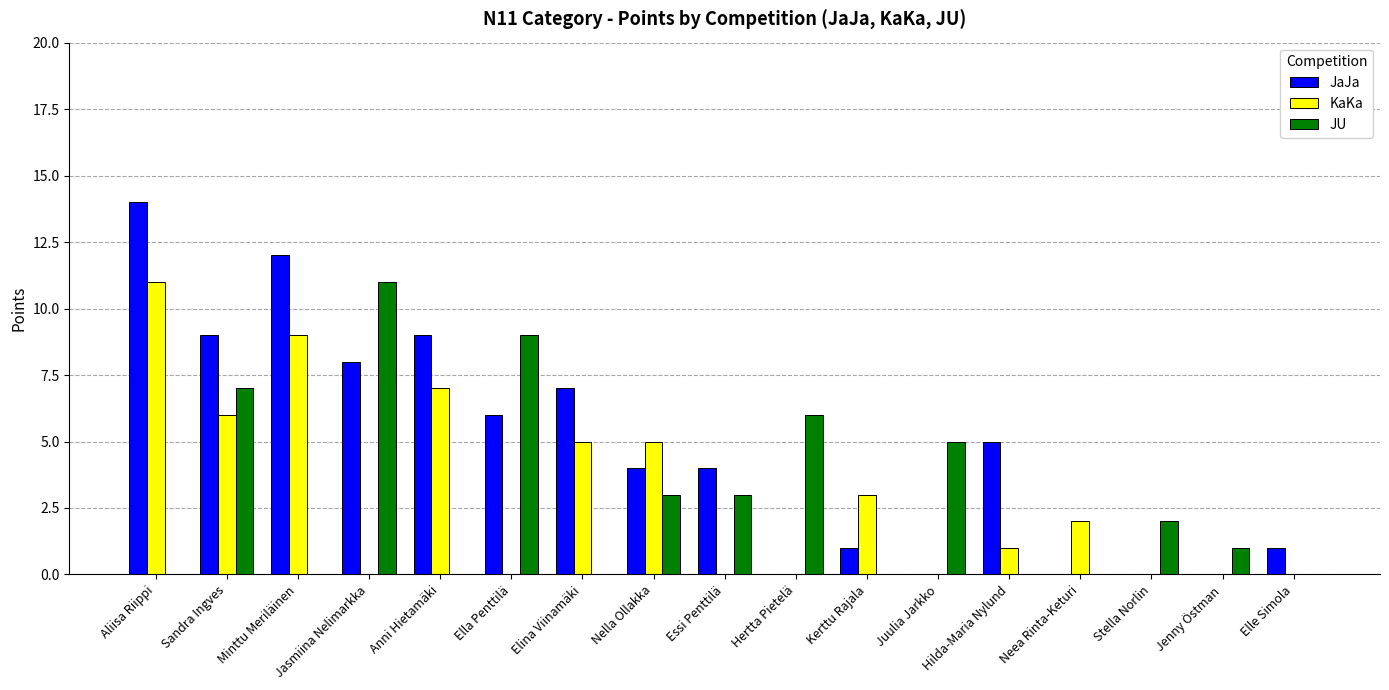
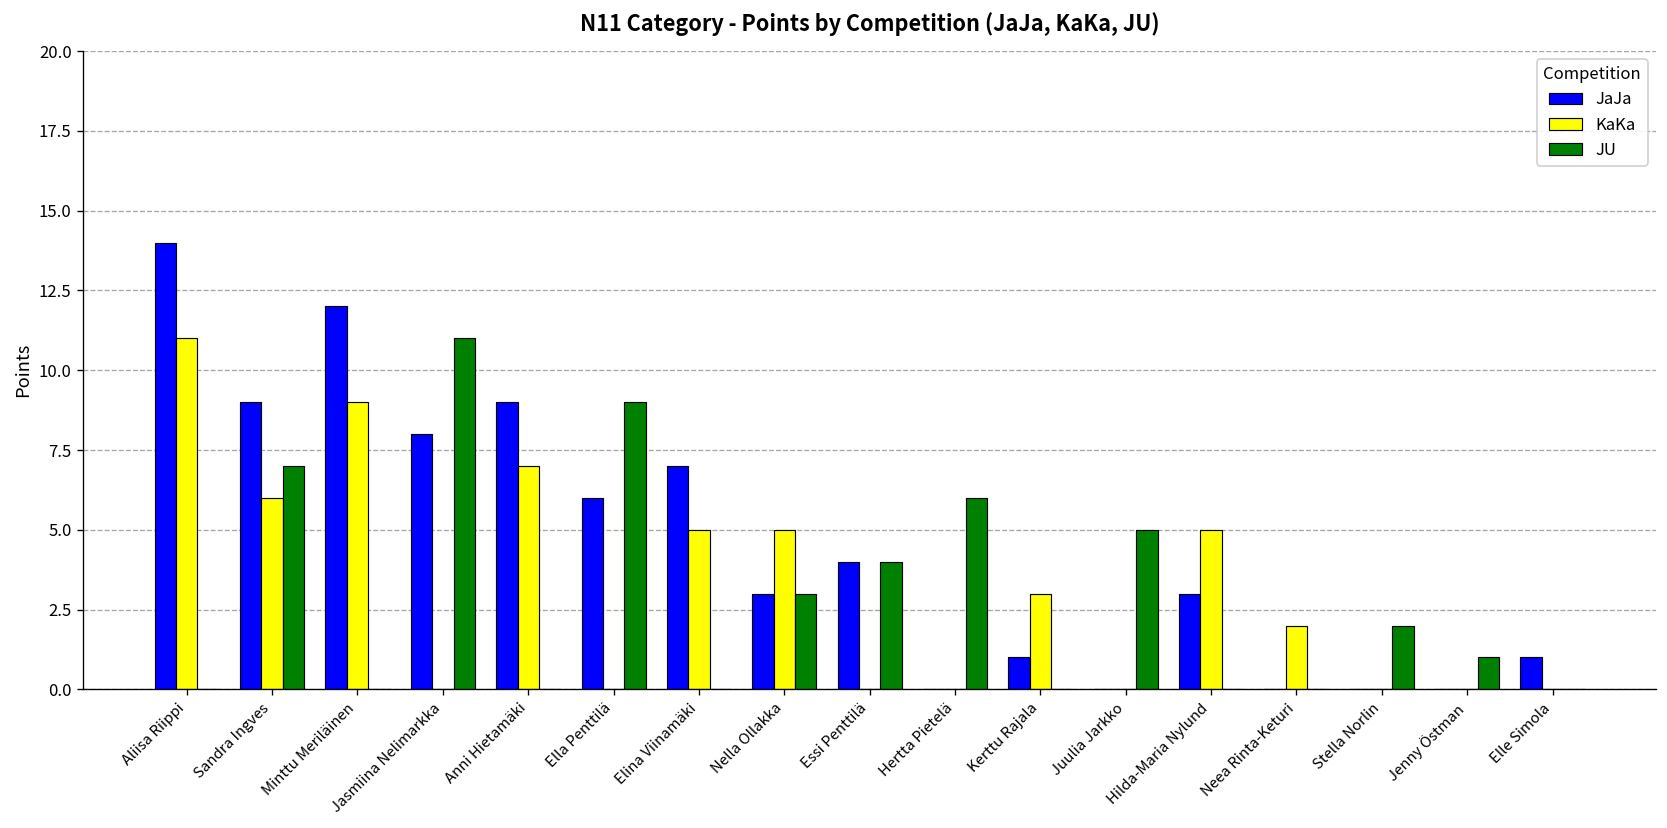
  {
    "JaJa": {
      "Aliisa Riippi": 14,
      "Sandra Ingves": 9,
      "Minttu Meriläinen": 12,
      "Jasmiina Nelimarkka": 8,
      "Anni Hietamäki": 9,
      "Ella Penttilä": 6,
      "Elina Viinamäki": 7,
-     "Nella Ollakka": 4,
+     "Nella Ollakka": 3,
      "Essi Penttilä": 4,
      "Hertta Pietelä": 0,
      "Kerttu Rajala": 1,
      "Juulia Jarkko": 0,
-     "Hilda-Maria Nylund": 5,
+     "Hilda-Maria Nylund": 3,
      "Neea Rinta-Keturi": 0,
      "Stella Norlin": 0,
      "Jenny Östman": 0,
      "Elle Simola": 1
    },
    "KaKa": {
      "Aliisa Riippi": 11,
      "Sandra Ingves": 6,
      "Minttu Meriläinen": 9,
      "Jasmiina Nelimarkka": 0,
      "Anni Hietamäki": 7,
      "Ella Penttilä": 0,
      "Elina Viinamäki": 5,
      "Nella Ollakka": 5,
      "Essi Penttilä": 0,
      "Hertta Pietelä": 0,
      "Kerttu Rajala": 3,
      "Juulia Jarkko": 0,
-     "Hilda-Maria Nylund": 1,
+     "Hilda-Maria Nylund": 5,
      "Neea Rinta-Keturi": 2,
      "Stella Norlin": 0,
      "Jenny Östman": 0,
      "Elle Simola": 0
    },
    "JU": {
      "Aliisa Riippi": 0,
      "Sandra Ingves": 7,
      "Minttu Meriläinen": 0,
      "Jasmiina Nelimarkka": 11,
      "Anni Hietamäki": 0,
      "Ella Penttilä": 9,
      "Elina Viinamäki": 0,
      "Nella Ollakka": 3,
-     "Essi Penttilä": 3,
+     "Essi Penttilä": 4,
      "Hertta Pietelä": 6,
      "Kerttu Rajala": 0,
      "Juulia Jarkko": 5,
      "Hilda-Maria Nylund": 0,
      "Neea Rinta-Keturi": 0,
      "Stella Norlin": 2,
      "Jenny Östman": 1,
      "Elle Simola": 0
    }
  }
